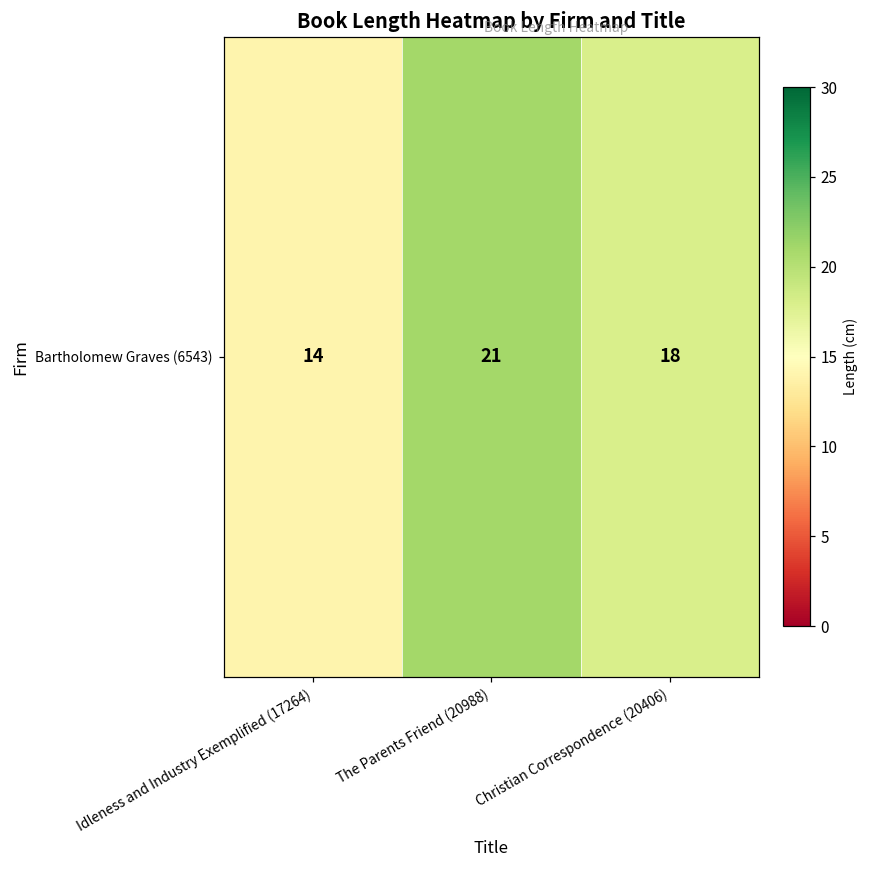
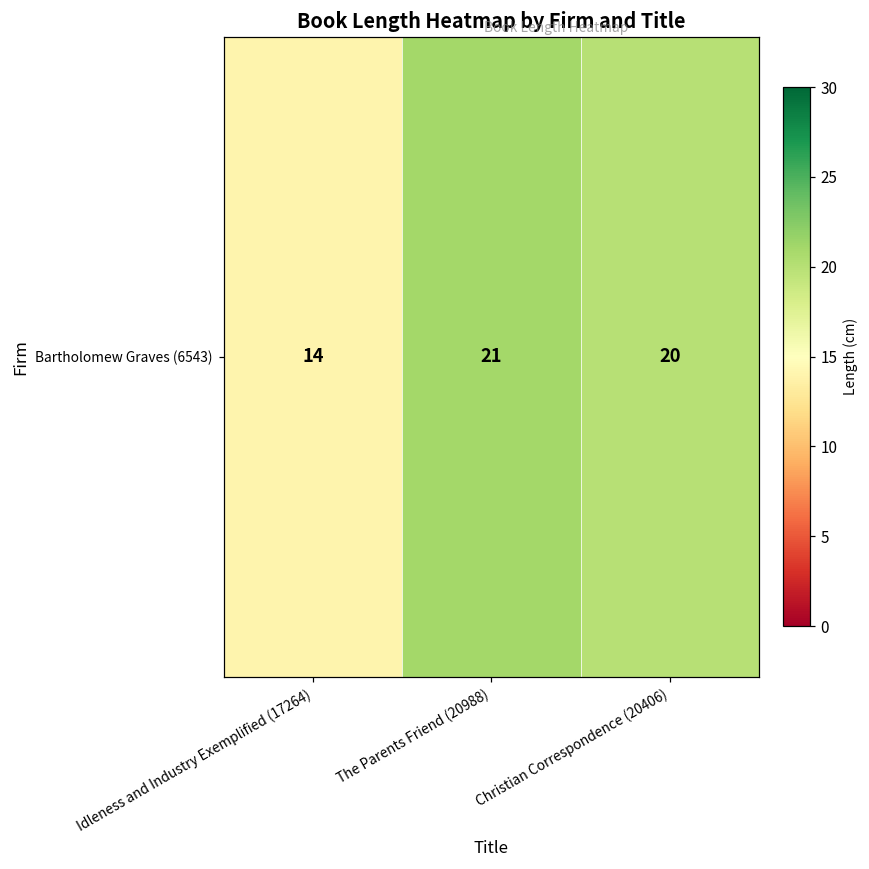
  {
    "Bartholomew Graves (6543)": {
      "Idleness and Industry Exemplified (17264)": 14,
      "The Parents Friend (20988)": 21,
-     "Christian Correspondence (20406)": 18
+     "Christian Correspondence (20406)": 20
    }
  }
